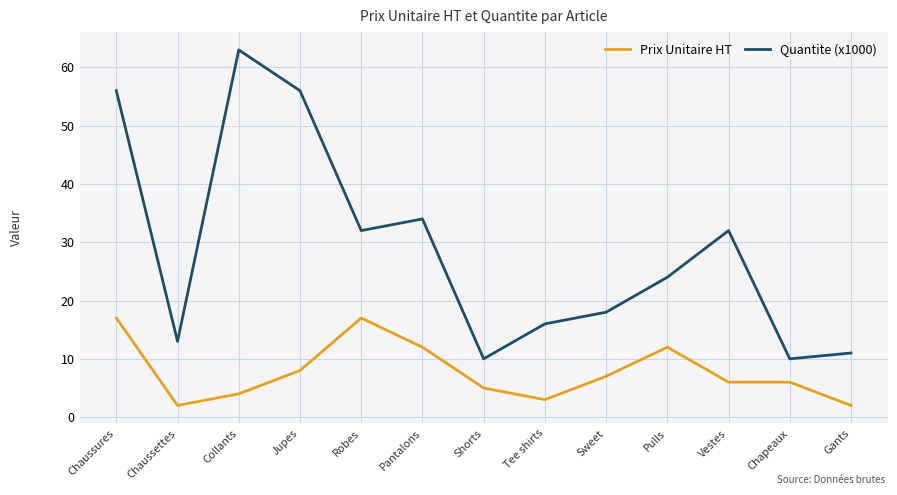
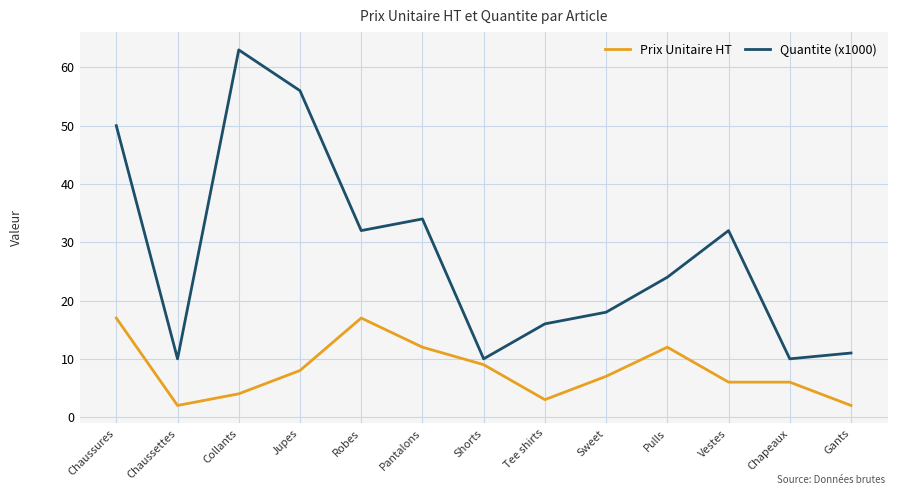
  {
    "Prix Unitaire HT": {
      "Chaussures": 17,
      "Chaussettes": 2,
      "Collants": 4,
      "Jupes": 8,
      "Robes": 17,
      "Pantalons": 12,
-     "Shorts": 5,
+     "Shorts": 9,
      "Tee shirts": 3,
      "Sweet": 7,
      "Pulls": 12,
      "Vestes": 6,
      "Chapeaux": 6,
      "Gants": 2
    },
    "Quantite (x1000)": {
-     "Chaussures": 56,
-     "Chaussettes": 13,
+     "Chaussures": 50,
+     "Chaussettes": 10,
      "Collants": 63,
      "Jupes": 56,
      "Robes": 32,
      "Pantalons": 34,
      "Shorts": 10,
      "Tee shirts": 16,
      "Sweet": 18,
      "Pulls": 24,
      "Vestes": 32,
      "Chapeaux": 10,
      "Gants": 11
    }
  }
